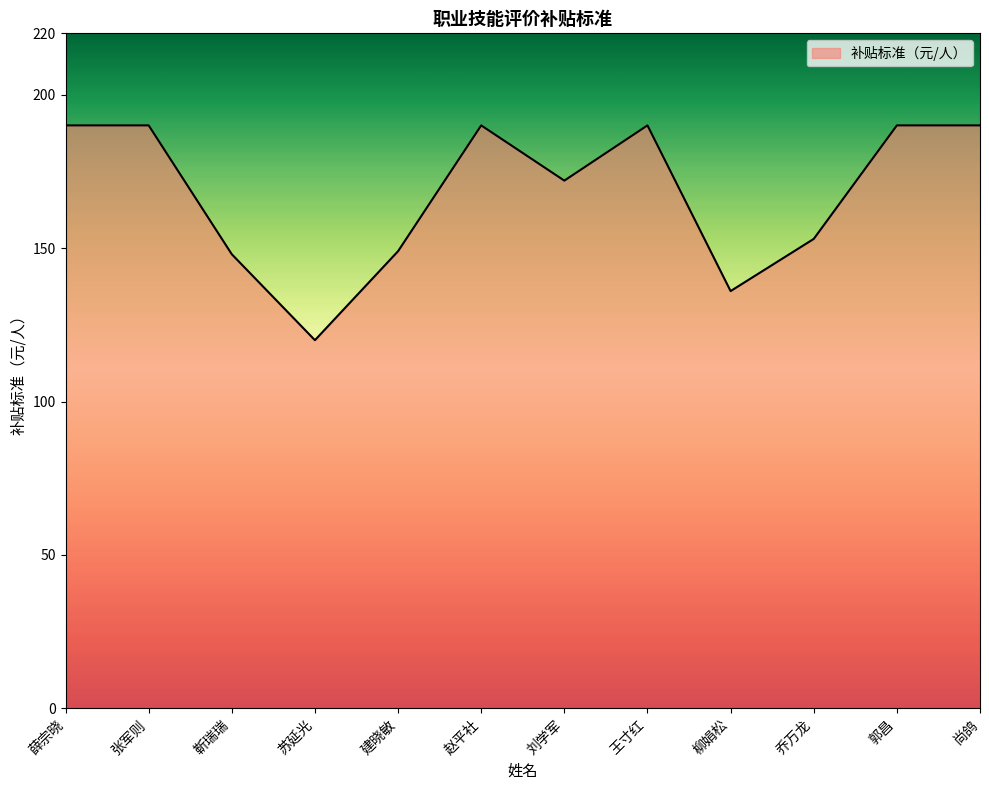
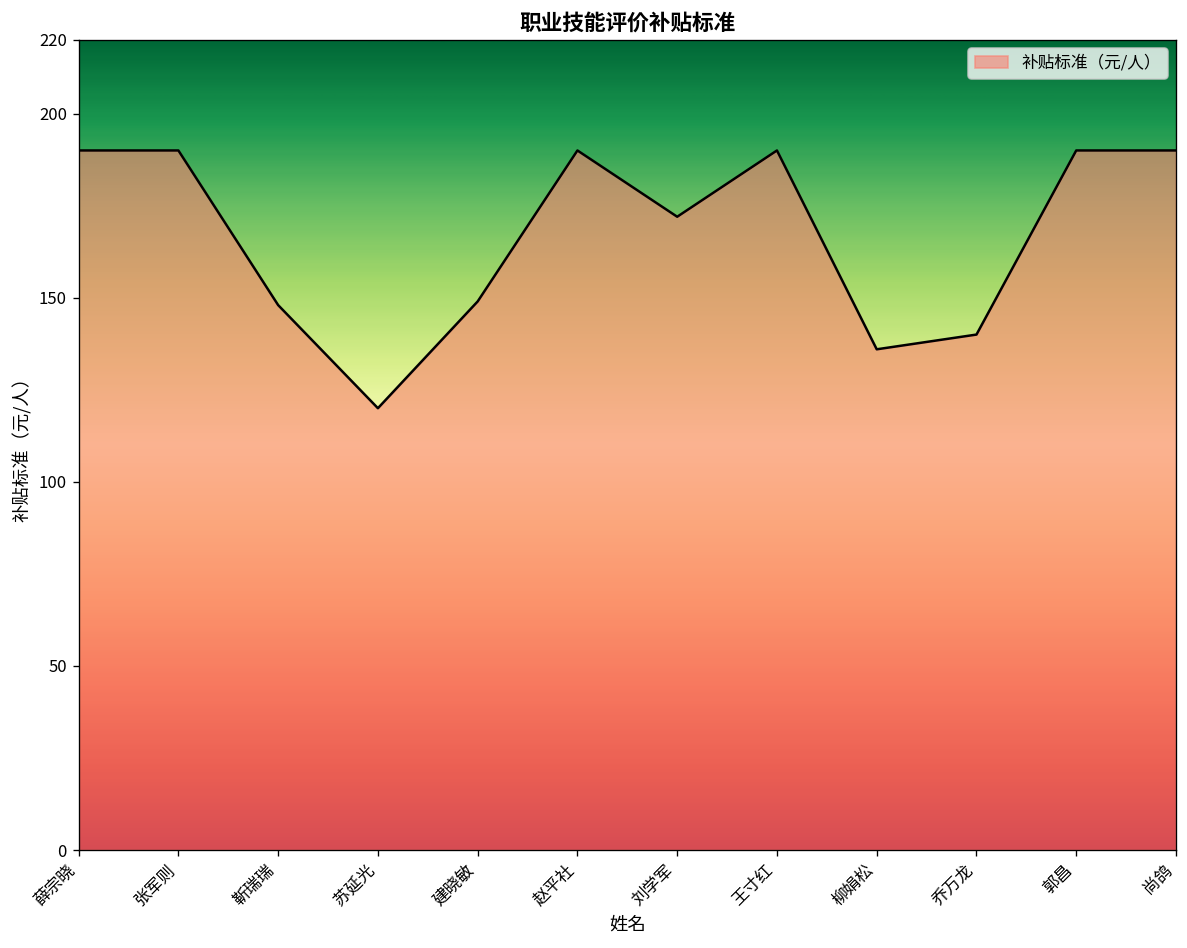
  {
    "薛宗晓": 190,
    "张军则": 190,
    "靳瑞瑞": 148,
    "苏延光": 120,
    "建晓敏": 149,
    "赵平社": 190,
    "刘学军": 172,
    "王寸红": 190,
    "柳娟松": 136,
-   "乔万龙": 153,
+   "乔万龙": 140,
    "郭昌": 190,
    "尚鸽": 190
  }
